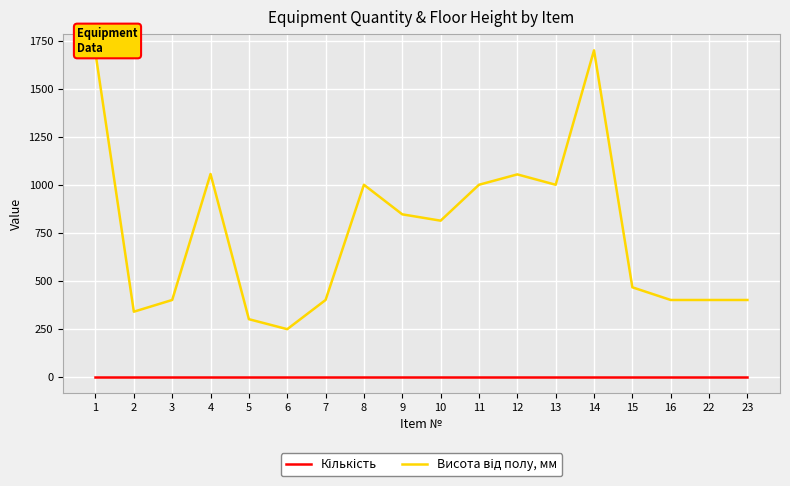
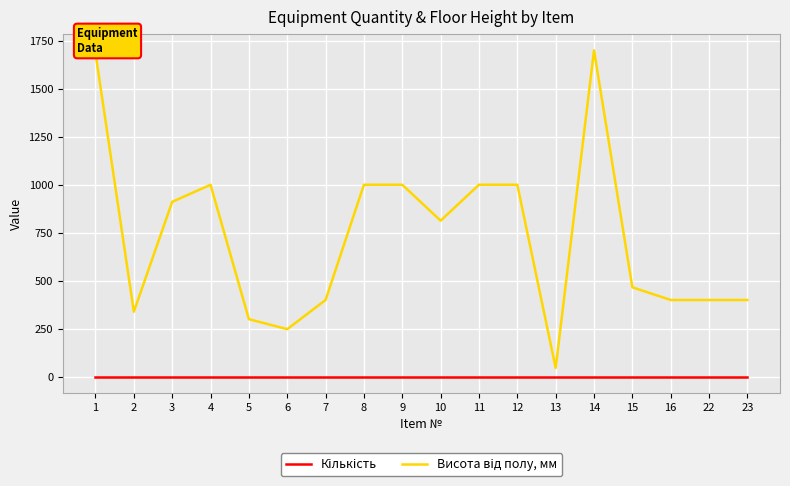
  {
    "Кількість": {
      "1": 0,
      "2": 0,
      "3": 0,
      "4": 0,
      "5": 0,
      "6": 0,
      "7": 0,
      "8": 0,
      "9": 0,
      "10": 0,
      "11": 0,
      "12": 0,
      "13": 0,
      "14": 0,
      "15": 0,
      "16": 0,
      "22": 0,
      "23": 0
    },
    "Висота від полу, мм": {
      "2": 340,
-     "3": 400,
-     "4": 1060,
+     "3": 910,
+     "4": 1000,
      "5": 300,
      "6": 250,
      "7": 400,
      "8": 1000,
-     "9": 850,
+     "9": 1000,
      "10": 810,
      "11": 1000,
-     "12": 1050,
-     "13": 1000,
+     "12": 1000,
+     "13": 50,
      "14": 1700,
      "15": 470,
      "16": 400,
      "22": 400,
      "23": 400
    }
  }
